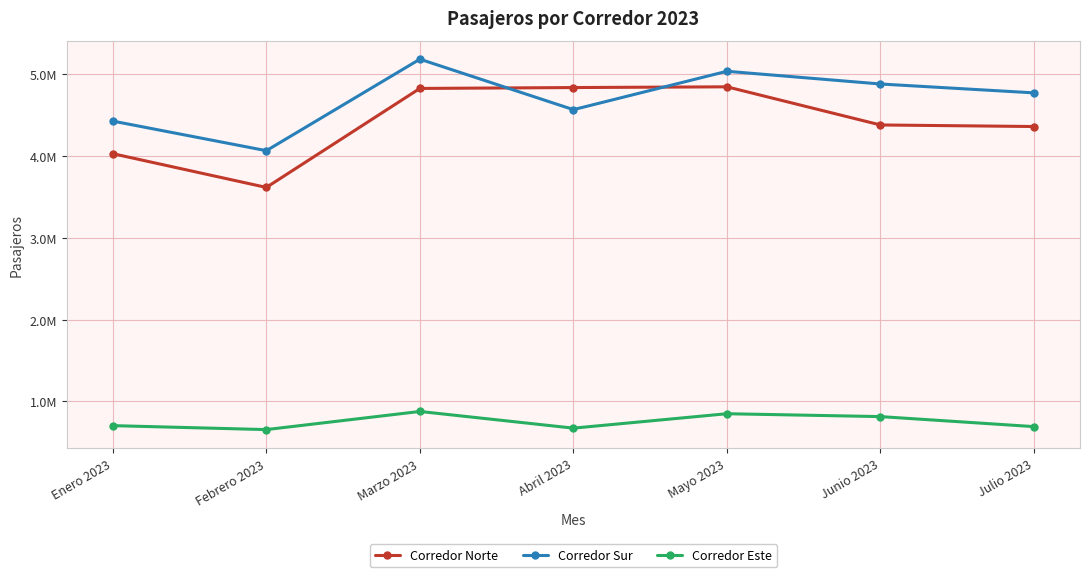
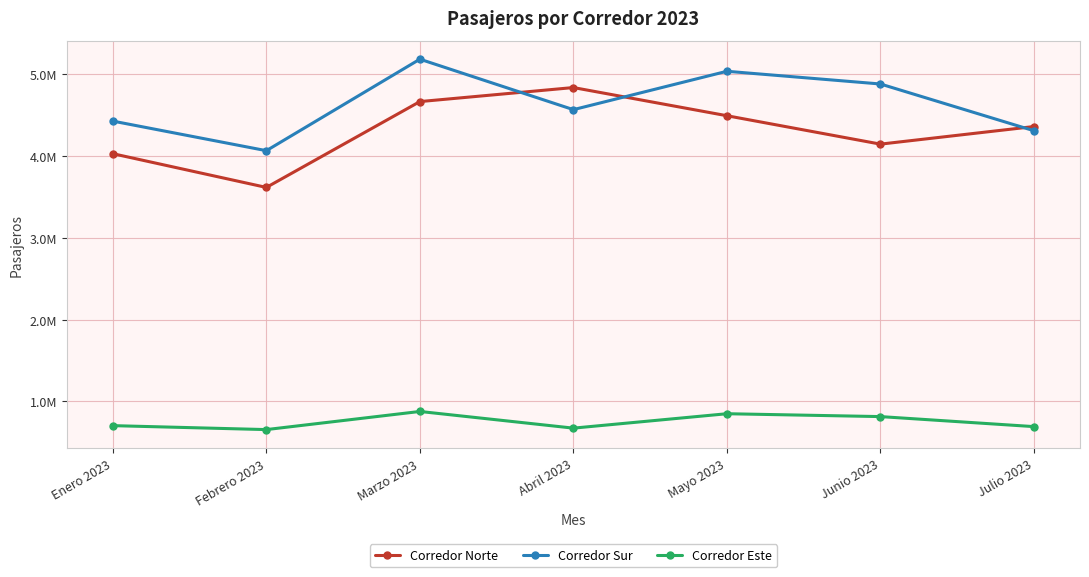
  {
    "Corredor Norte": {
      "Enero 2023": 4000000,
      "Febrero 2023": 3600000,
-     "Marzo 2023": 4800000,
+     "Marzo 2023": 4700000,
      "Abril 2023": 4800000,
-     "Mayo 2023": 4800000,
-     "Junio 2023": 4400000,
+     "Mayo 2023": 4500000,
+     "Junio 2023": 4100000,
      "Julio 2023": 4400000
    },
    "Corredor Sur": {
      "Enero 2023": 4400000,
      "Febrero 2023": 4100000,
      "Marzo 2023": 5200000,
      "Abril 2023": 4600000,
      "Mayo 2023": 5000000,
      "Junio 2023": 4900000,
-     "Julio 2023": 4800000
+     "Julio 2023": 4300000
    },
    "Corredor Este": {
      "Enero 2023": 700000,
      "Febrero 2023": 700000,
      "Marzo 2023": 900000,
      "Abril 2023": 700000,
      "Mayo 2023": 800000,
      "Junio 2023": 800000,
      "Julio 2023": 700000
    }
  }
